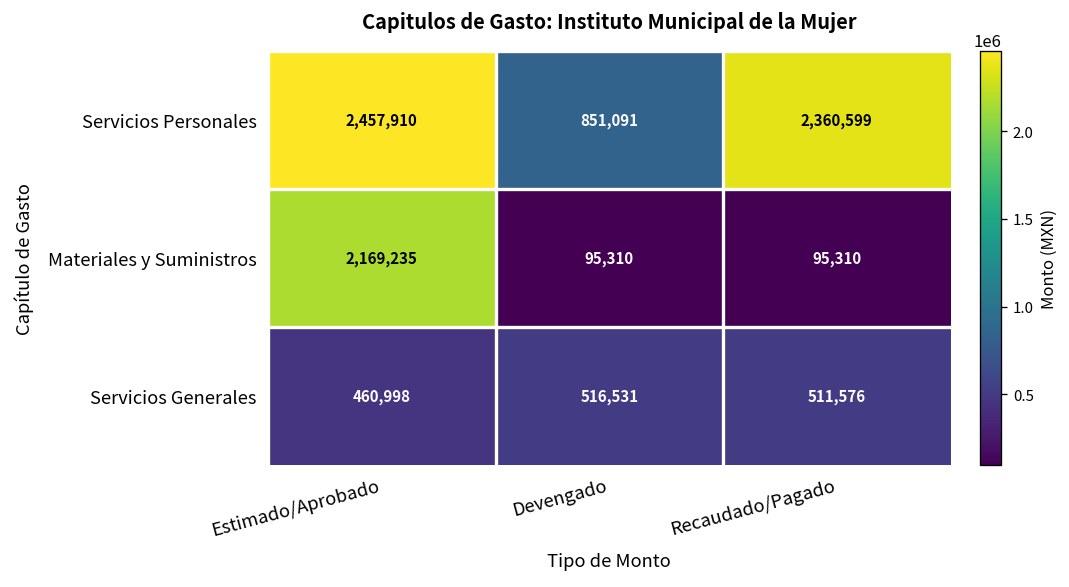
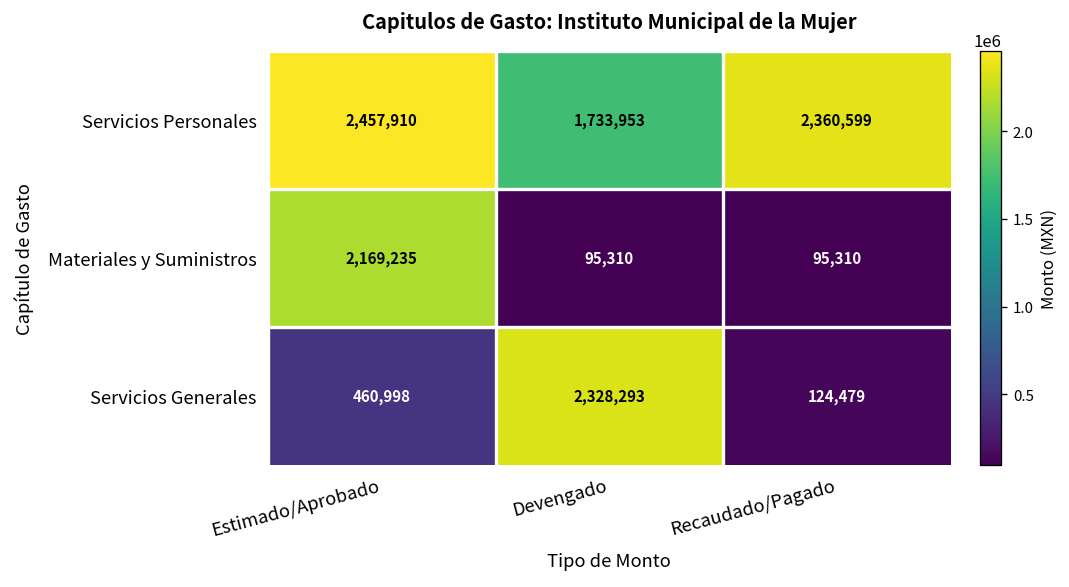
  {
    "Servicios Personales": {
      "Estimado/Aprobado": "2,457,910",
-     "Devengado": "851,091",
+     "Devengado": "1,733,953",
      "Recaudado/Pagado": "2,360,599"
    },
    "Materiales y Suministros": {
      "Estimado/Aprobado": "2,169,235",
      "Devengado": "95,310",
      "Recaudado/Pagado": "95,310"
    },
    "Servicios Generales": {
      "Estimado/Aprobado": "460,998",
-     "Devengado": "516,531",
-     "Recaudado/Pagado": "511,576"
+     "Devengado": "2,328,293",
+     "Recaudado/Pagado": "124,479"
    }
  }
